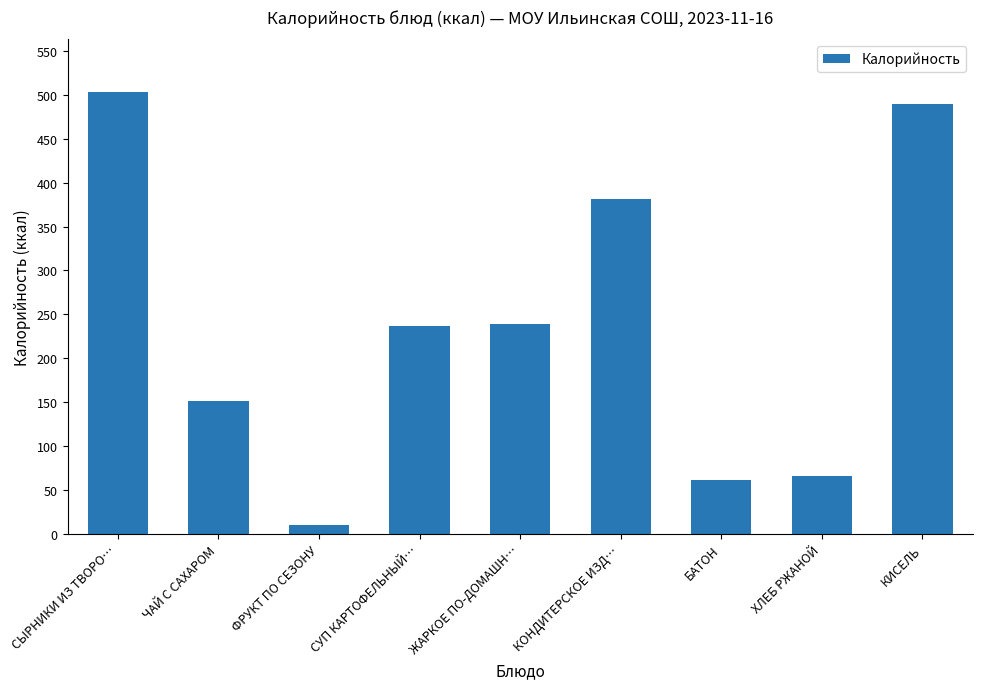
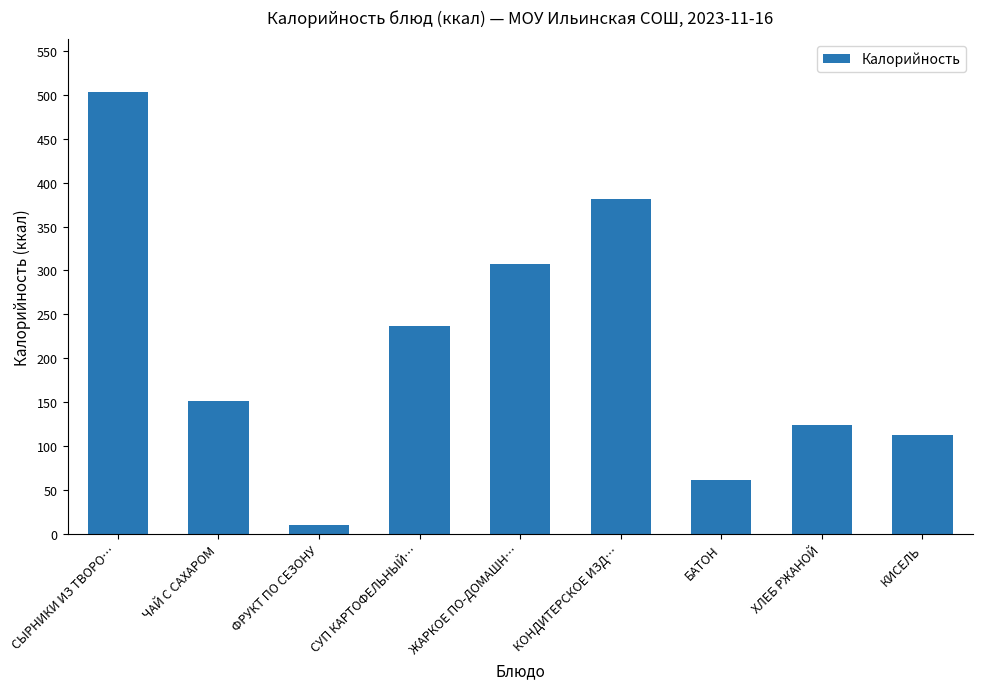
  {
    "СЫРНИКИ ИЗ ТВОРО…": 500,
    "ЧАЙ С САХАРОМ": 150,
    "ФРУКТ ПО СЕЗОНУ": 10,
    "СУП КАРТОФЕЛЬНЫЙ…": 240,
-   "ЖАРКОЕ ПО-ДОМАШН…": 240,
+   "ЖАРКОЕ ПО-ДОМАШН…": 310,
    "КОНДИТЕРСКОЕ ИЗД…": 380,
    "БАТОН": 60,
-   "ХЛЕБ РЖАНОЙ": 70,
-   "КИСЕЛЬ": 490
+   "ХЛЕБ РЖАНОЙ": 120,
+   "КИСЕЛЬ": 110
  }
